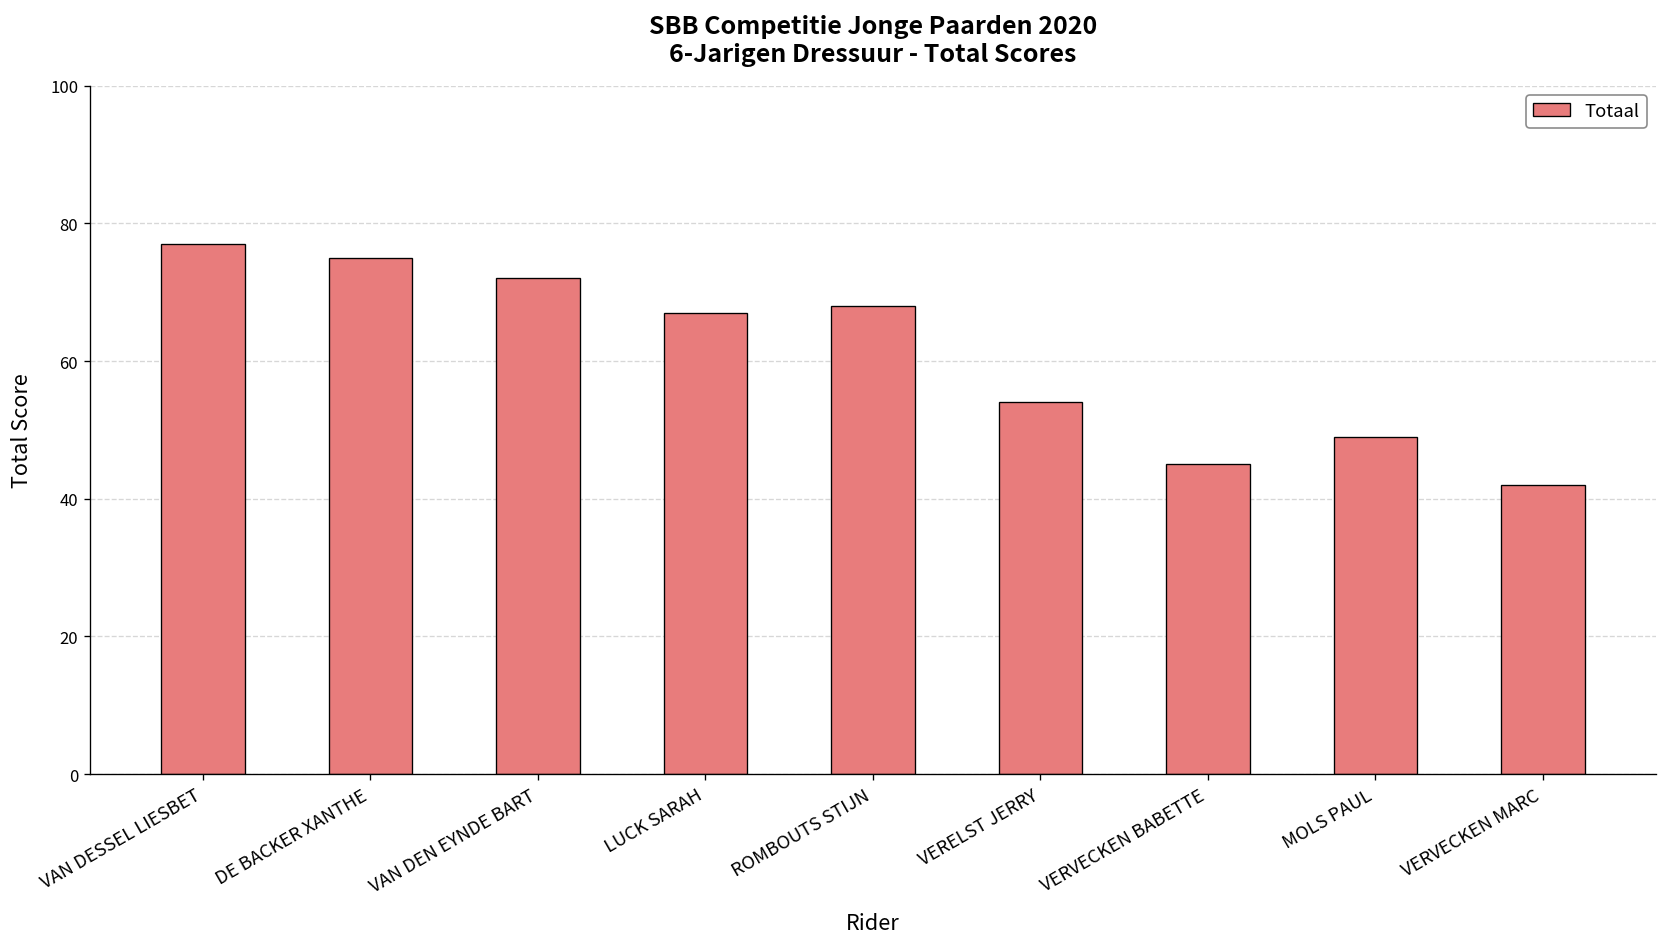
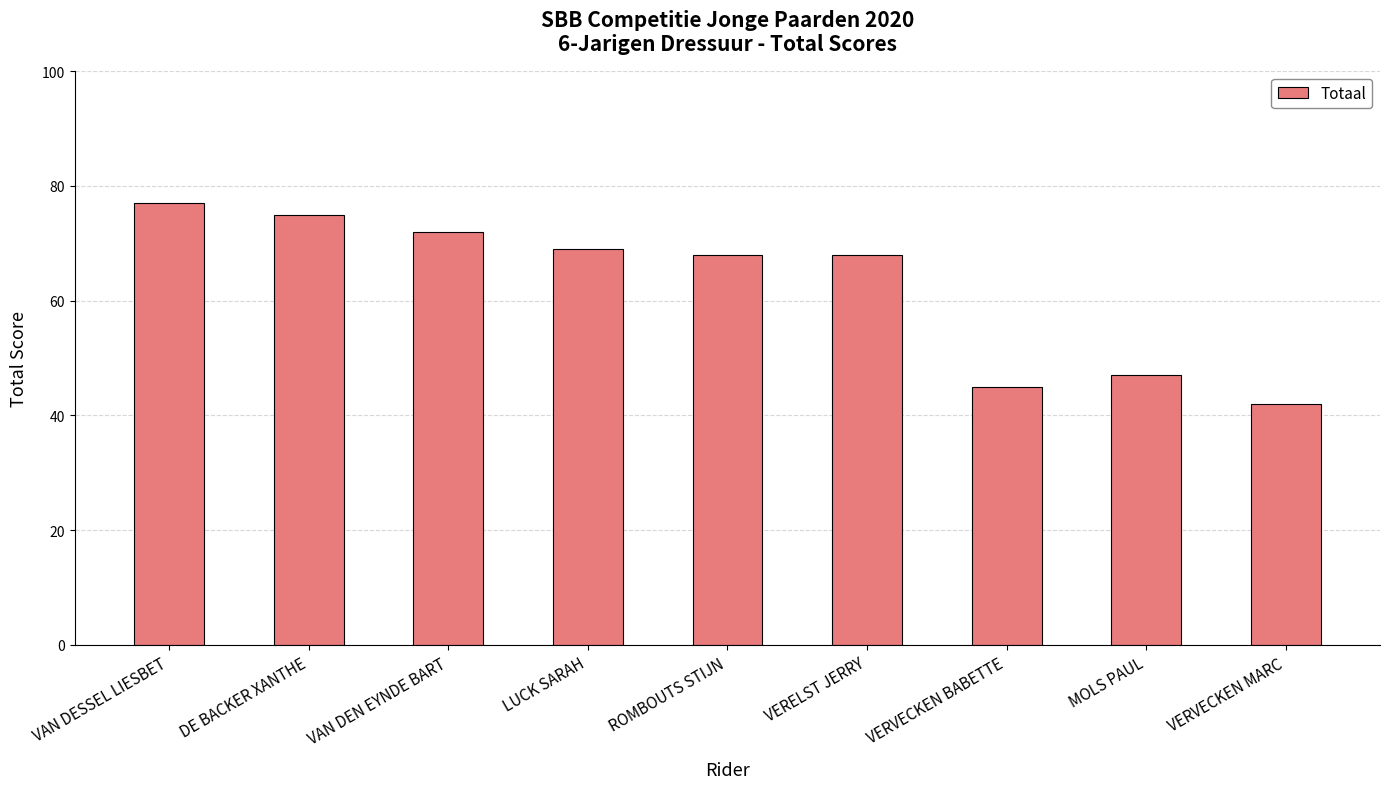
  {
    "VAN DESSEL LIESBET": 77,
    "DE BACKER XANTHE": 75,
    "VAN DEN EYNDE BART": 72,
-   "LUCK SARAH": 67,
+   "LUCK SARAH": 69,
    "ROMBOUTS STIJN": 68,
-   "VERELST JERRY": 54,
+   "VERELST JERRY": 68,
    "VERVECKEN BABETTE": 45,
-   "MOLS PAUL": 49,
+   "MOLS PAUL": 47,
    "VERVECKEN MARC": 42
  }
